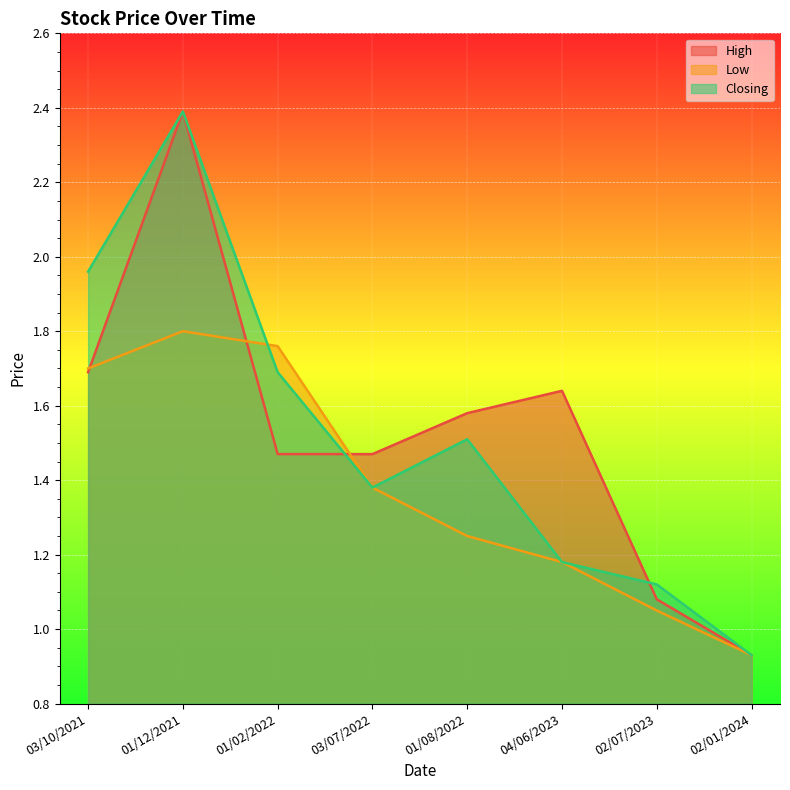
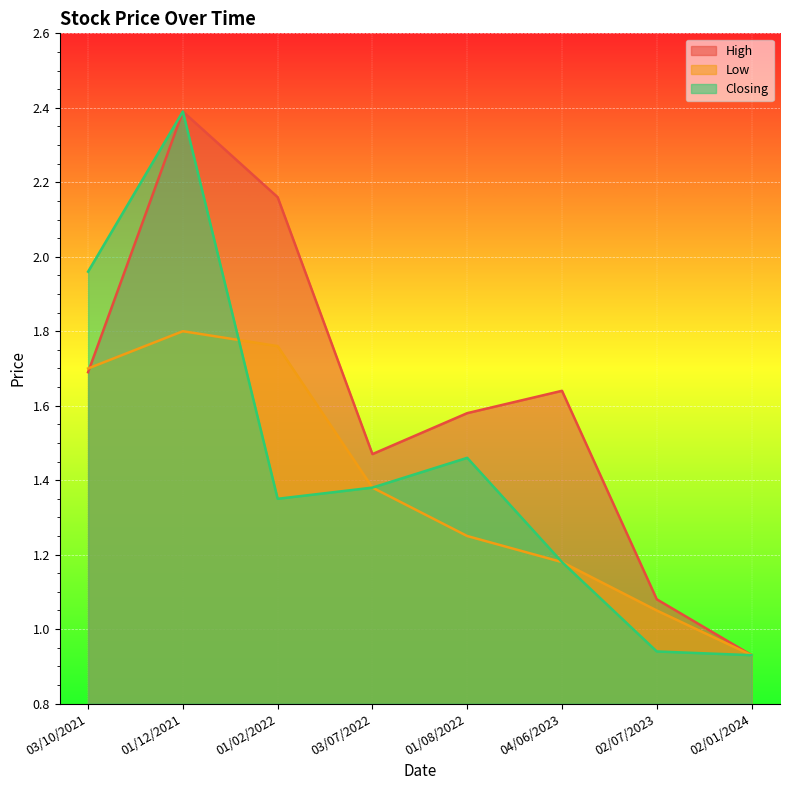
  {
    "High": {
      "03/10/2021": 1.69,
-     "01/02/2022": 1.47,
+     "01/02/2022": 2.16,
      "03/07/2022": 1.47,
      "01/08/2022": 1.58,
      "04/06/2023": 1.64,
      "02/07/2023": 1.08
    },
    "Low": {
      "03/10/2021": 1.70,
      "01/12/2021": 1.80,
      "01/02/2022": 1.76,
      "01/08/2022": 1.25,
      "02/07/2023": 1.05
    },
    "Closing": {
      "03/10/2021": 1.96,
-     "01/02/2022": 1.69,
-     "01/08/2022": 1.51,
-     "02/07/2023": 1.12
+     "01/02/2022": 1.35,
+     "01/08/2022": 1.46,
+     "02/07/2023": 0.94
    }
  }
